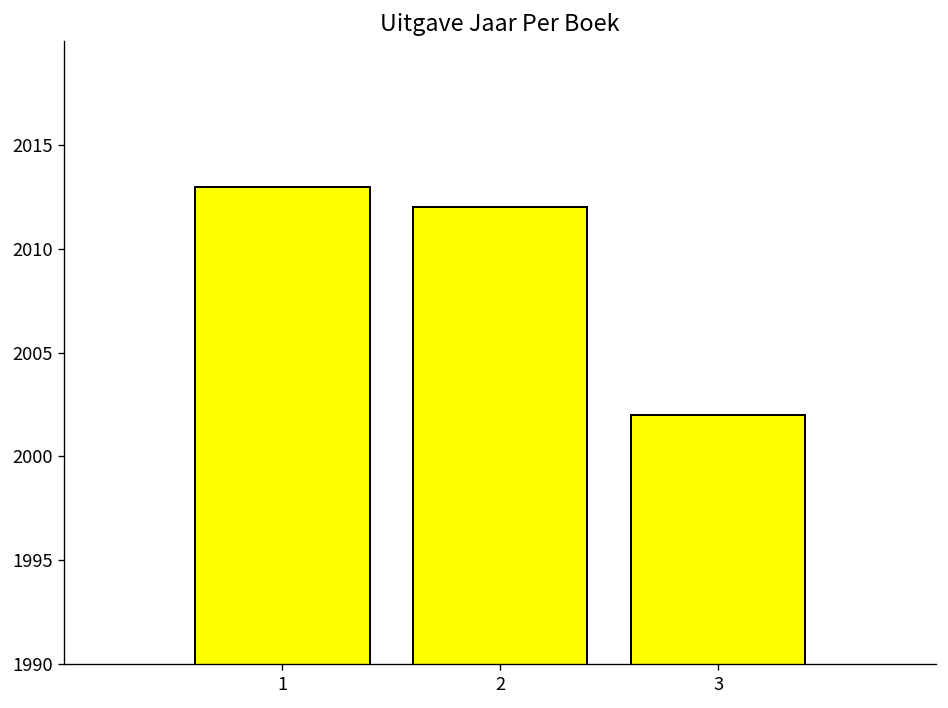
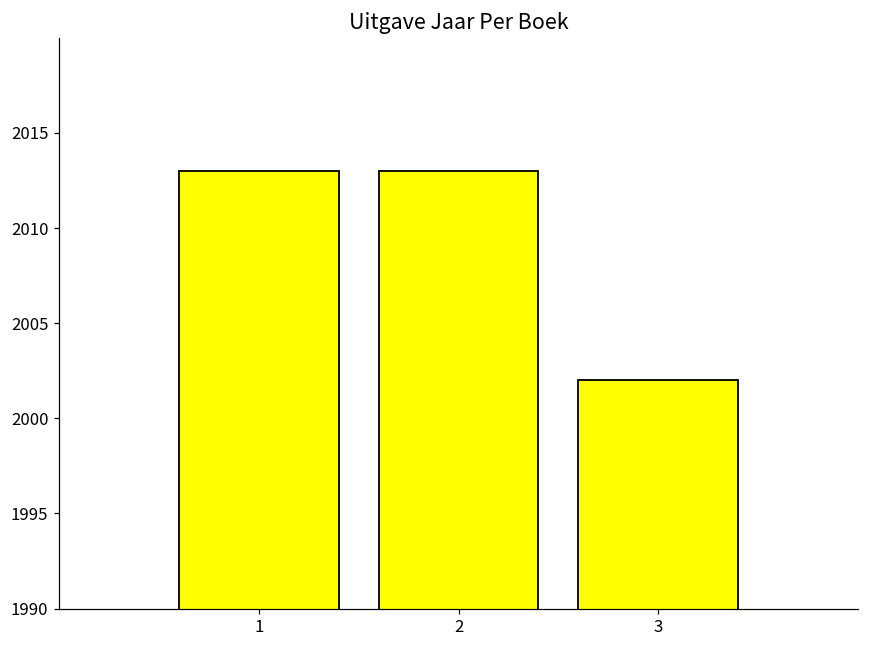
  {
    "1": 2013,
-   "2": 2012,
+   "2": 2013,
    "3": 2002
  }
